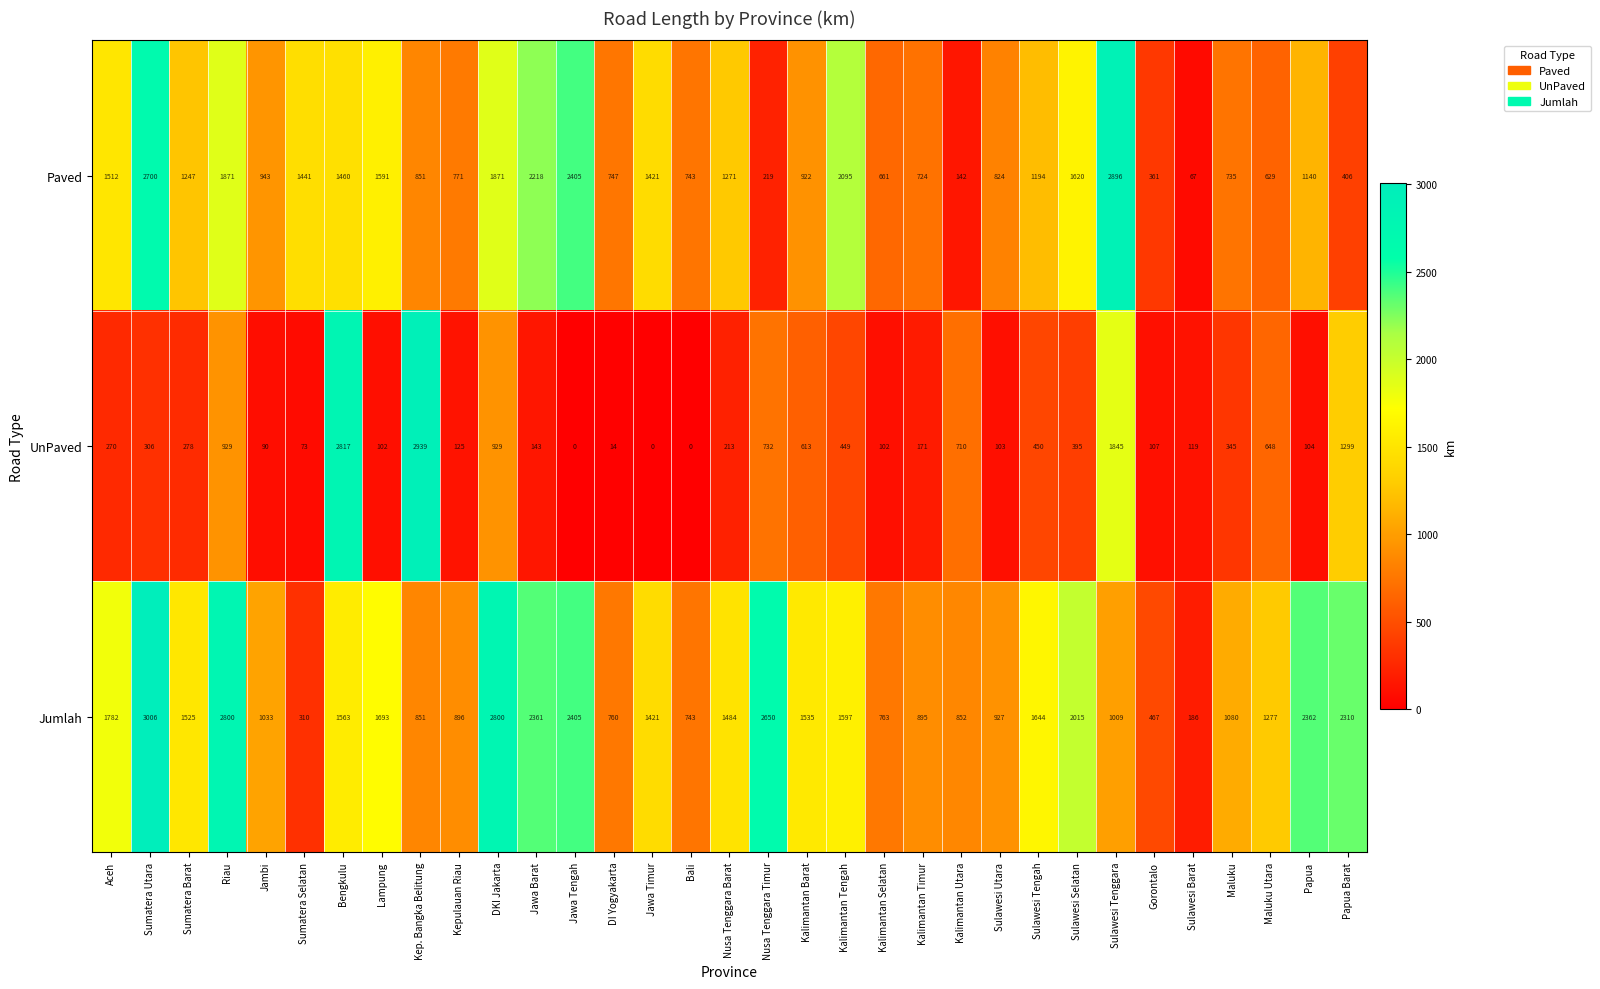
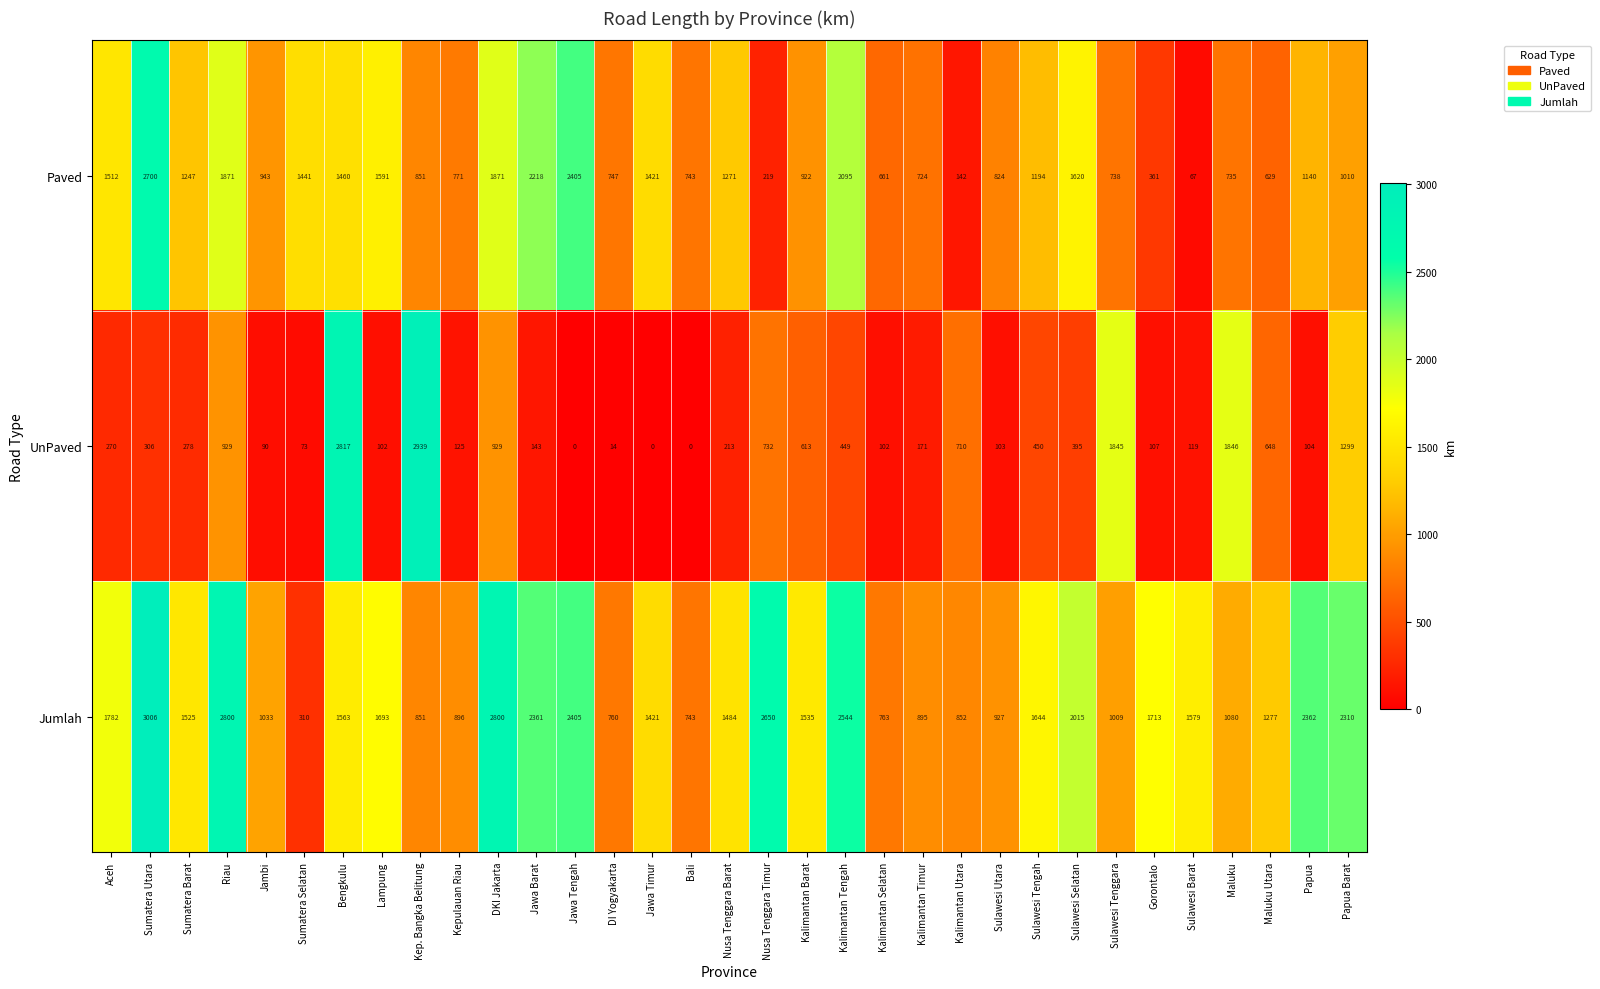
  {
    "Paved": {
      "Aceh": 1512,
      "Sumatera Utara": 2700,
      "Sumatera Barat": 1247,
      "Riau": 1871,
      "Jambi": 943,
      "Sumatera Selatan": 1441,
      "Bengkulu": 1460,
      "Lampung": 1591,
      "Kep. Bangka Belitung": 851,
      "Kepulauan Riau": 771,
      "DKI Jakarta": 1871,
      "Jawa Barat": 2218,
      "Jawa Tengah": 2405,
      "DI Yogyakarta": 747,
      "Jawa Timur": 1421,
      "Bali": 743,
      "Nusa Tenggara Barat": 1271,
      "Nusa Tenggara Timur": 219,
      "Kalimantan Barat": 922,
      "Kalimantan Tengah": 2095,
      "Kalimantan Selatan": 661,
      "Kalimantan Timur": 724,
      "Kalimantan Utara": 142,
      "Sulawesi Utara": 824,
      "Sulawesi Tengah": 1194,
      "Sulawesi Selatan": 1620,
-     "Sulawesi Tenggara": 2896,
+     "Sulawesi Tenggara": 738,
      "Gorontalo": 361,
      "Sulawesi Barat": 67,
      "Maluku": 735,
      "Maluku Utara": 629,
      "Papua": 1140,
-     "Papua Barat": 406
+     "Papua Barat": 1010
    },
    "UnPaved": {
      "Aceh": 270,
      "Sumatera Utara": 306,
      "Sumatera Barat": 278,
      "Riau": 929,
      "Jambi": 90,
      "Sumatera Selatan": 73,
      "Bengkulu": 2817,
      "Lampung": 102,
      "Kep. Bangka Belitung": 2939,
      "Kepulauan Riau": 125,
      "DKI Jakarta": 929,
      "Jawa Barat": 143,
      "Jawa Tengah": 0,
      "DI Yogyakarta": 14,
      "Jawa Timur": 0,
      "Bali": 0,
      "Nusa Tenggara Barat": 213,
      "Nusa Tenggara Timur": 732,
      "Kalimantan Barat": 613,
      "Kalimantan Tengah": 449,
      "Kalimantan Selatan": 102,
      "Kalimantan Timur": 171,
      "Kalimantan Utara": 710,
      "Sulawesi Utara": 103,
      "Sulawesi Tengah": 450,
      "Sulawesi Selatan": 395,
      "Sulawesi Tenggara": 1845,
      "Gorontalo": 107,
      "Sulawesi Barat": 119,
-     "Maluku": 345,
+     "Maluku": 1846,
      "Maluku Utara": 648,
      "Papua": 104,
      "Papua Barat": 1299
    },
    "Jumlah": {
      "Aceh": 1782,
      "Sumatera Utara": 3006,
      "Sumatera Barat": 1525,
      "Riau": 2800,
      "Jambi": 1033,
      "Sumatera Selatan": 310,
      "Bengkulu": 1563,
      "Lampung": 1693,
      "Kep. Bangka Belitung": 851,
      "Kepulauan Riau": 896,
      "DKI Jakarta": 2800,
      "Jawa Barat": 2361,
      "Jawa Tengah": 2405,
      "DI Yogyakarta": 760,
      "Jawa Timur": 1421,
      "Bali": 743,
      "Nusa Tenggara Barat": 1484,
      "Nusa Tenggara Timur": 2650,
      "Kalimantan Barat": 1535,
-     "Kalimantan Tengah": 1597,
+     "Kalimantan Tengah": 2544,
      "Kalimantan Selatan": 763,
      "Kalimantan Timur": 895,
      "Kalimantan Utara": 852,
      "Sulawesi Utara": 927,
      "Sulawesi Tengah": 1644,
      "Sulawesi Selatan": 2015,
      "Sulawesi Tenggara": 1009,
-     "Gorontalo": 467,
-     "Sulawesi Barat": 186,
+     "Gorontalo": 1713,
+     "Sulawesi Barat": 1579,
      "Maluku": 1080,
      "Maluku Utara": 1277,
      "Papua": 2362,
      "Papua Barat": 2310
    }
  }
